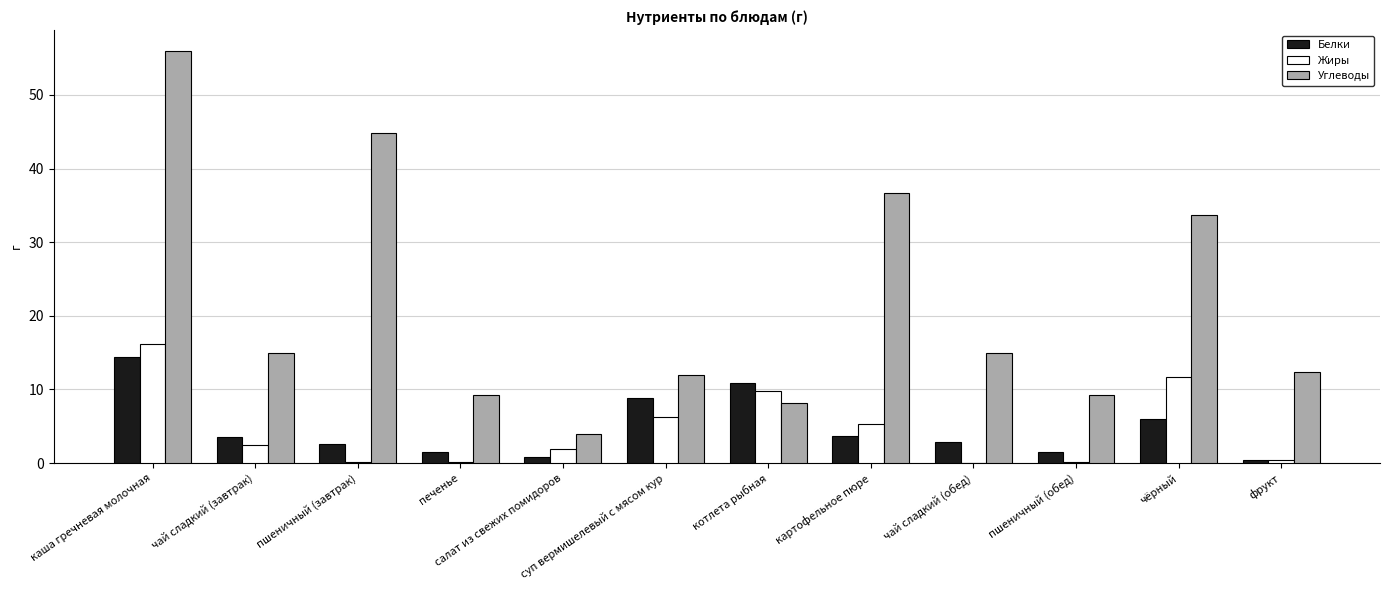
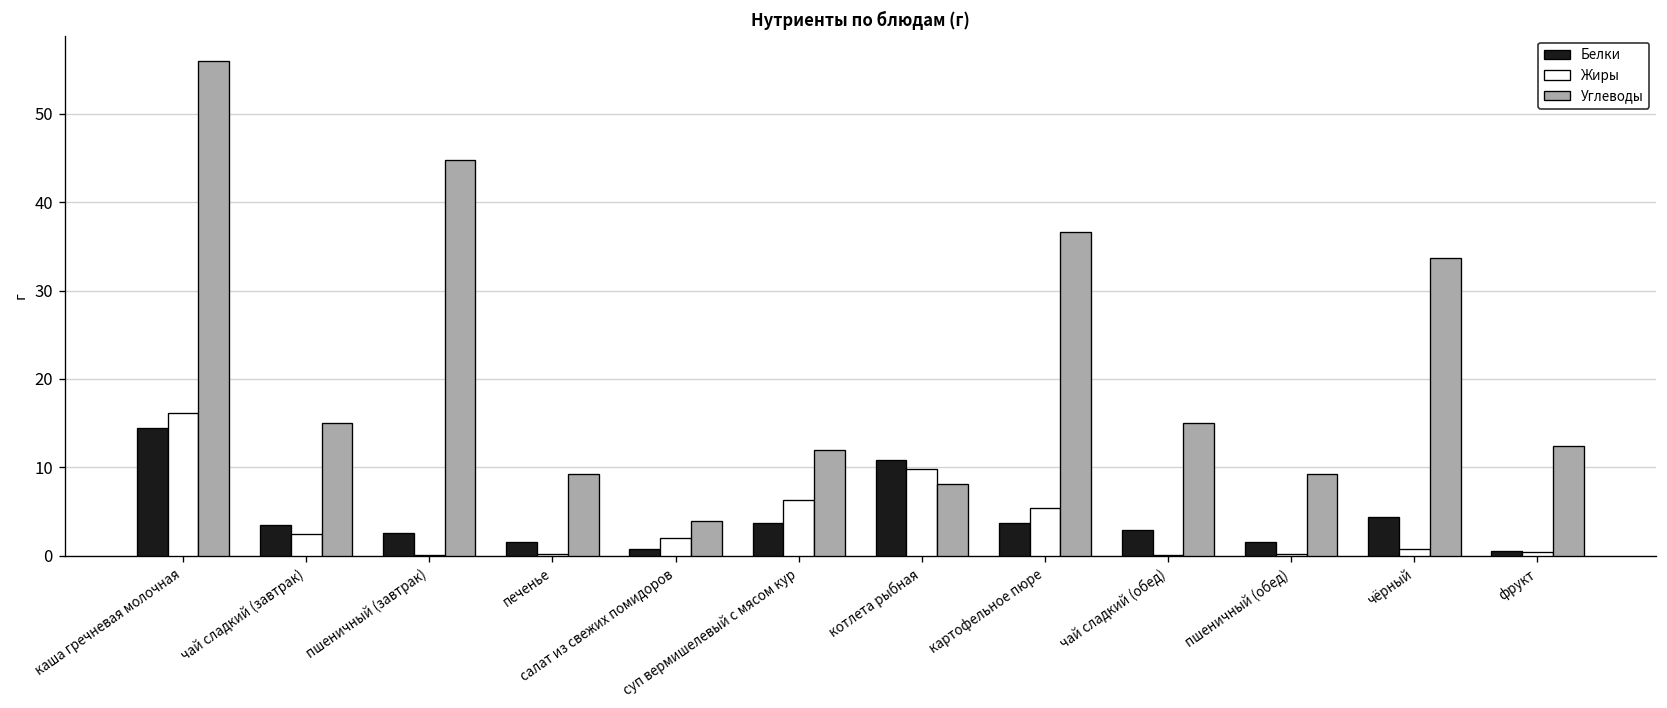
  {
    "Белки": {
      "каша гречневая молочная": 14,
      "чай сладкий (завтрак)": 3,
      "пшеничный (завтрак)": 3,
      "печенье": 2,
      "салат из свежих помидоров": 1,
-     "суп вермишелевый с мясом кур": 9,
+     "суп вермишелевый с мясом кур": 4,
      "котлета рыбная": 11,
      "картофельное пюре": 4,
      "чай сладкий (обед)": 3,
      "пшеничный (обед)": 2,
-     "чёрный": 6,
+     "чёрный": 4,
      "фрукт": 0
    },
    "Жиры": {
      "каша гречневая молочная": 16,
      "чай сладкий (завтрак)": 2,
      "салат из свежих помидоров": 2,
      "суп вермишелевый с мясом кур": 6,
      "котлета рыбная": 10,
      "картофельное пюре": 5,
-     "чёрный": 12,
+     "чёрный": 1,
      "фрукт": 0
    },
    "Углеводы": {
      "каша гречневая молочная": 56,
      "чай сладкий (завтрак)": 15,
      "пшеничный (завтрак)": 45,
      "печенье": 9,
      "салат из свежих помидоров": 4,
      "суп вермишелевый с мясом кур": 12,
      "котлета рыбная": 8,
      "картофельное пюре": 37,
      "чай сладкий (обед)": 15,
      "пшеничный (обед)": 9,
      "чёрный": 34,
      "фрукт": 12
    }
  }
